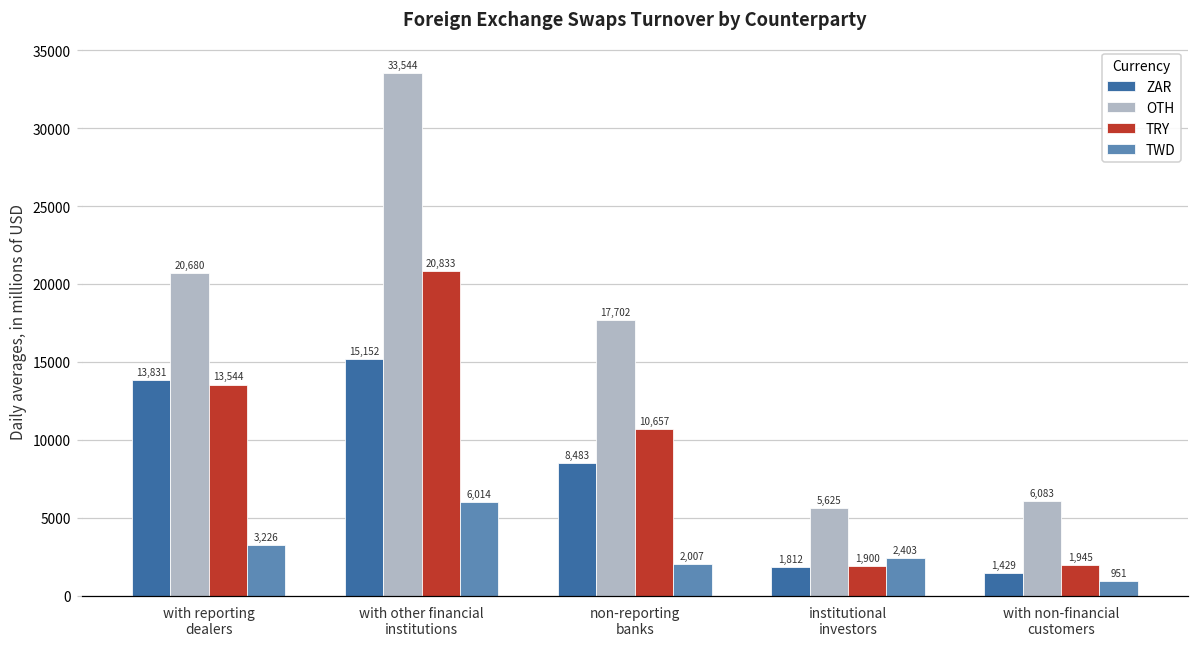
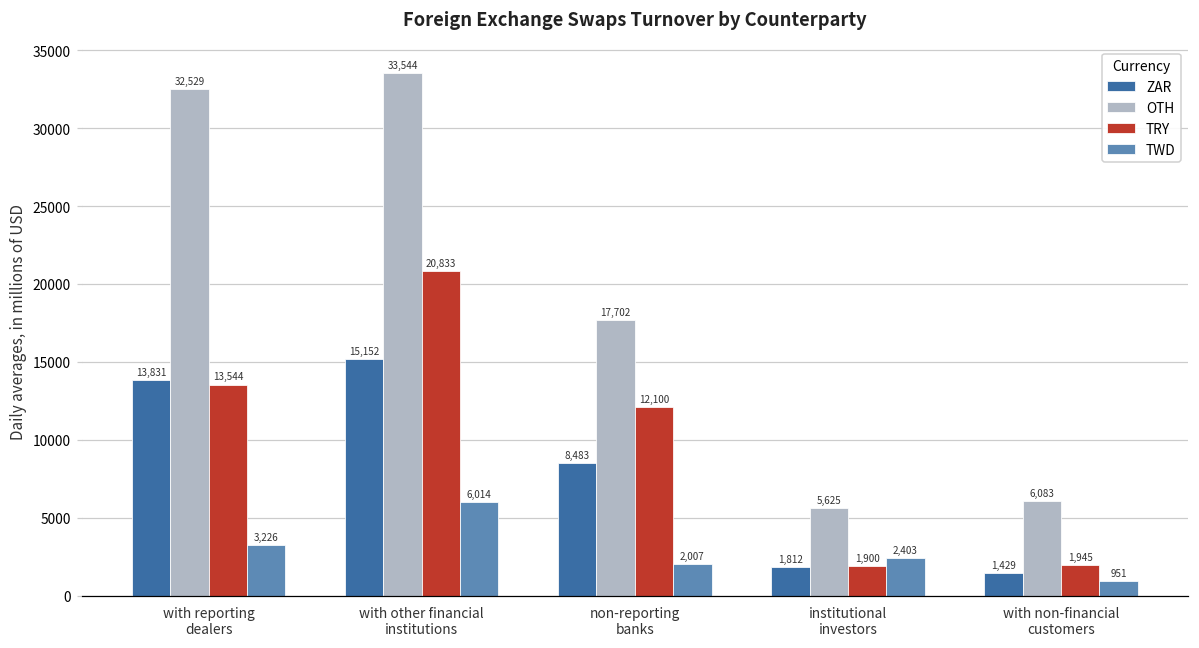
  {
    "OTH": {
-     "with reporting dealers": "20,680",
+     "with reporting dealers": "32,529",
      "with other financial institutions": "33,544",
      "non-reporting banks": "17,702",
      "institutional investors": "5,625",
      "with non-financial customers": "6,083"
    },
    "TRY": {
      "with reporting dealers": "13,544",
      "with other financial institutions": "20,833",
-     "non-reporting banks": "10,657",
+     "non-reporting banks": "12,100",
      "institutional investors": "1,900",
      "with non-financial customers": "1,945"
    }
  }
